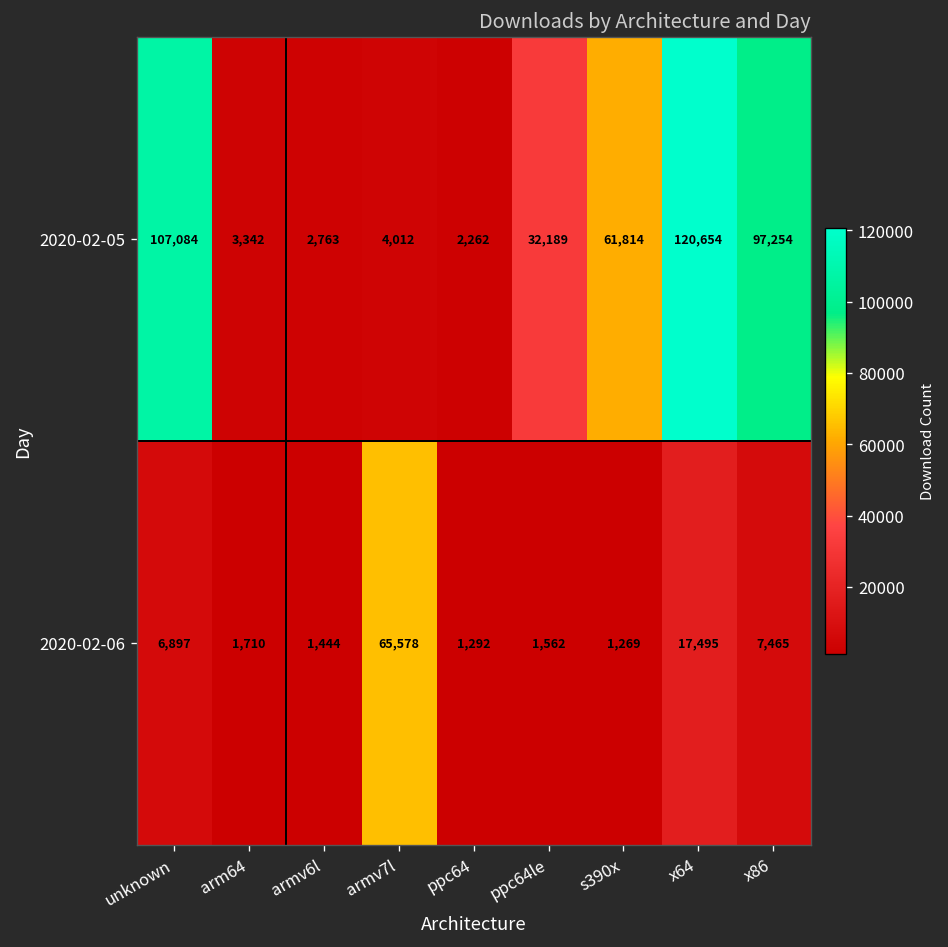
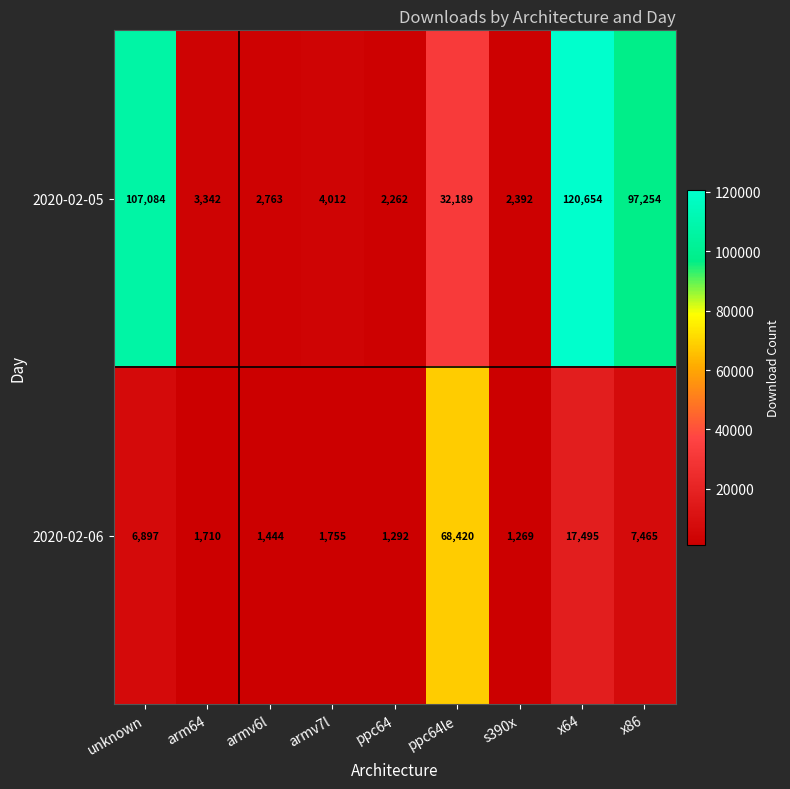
  {
    "2020-02-05": {
      "unknown": "107,084",
      "arm64": "3,342",
      "armv6l": "2,763",
      "armv7l": "4,012",
      "ppc64": "2,262",
      "ppc64le": "32,189",
-     "s390x": "61,814",
+     "s390x": "2,392",
      "x64": "120,654",
      "x86": "97,254"
    },
    "2020-02-06": {
      "unknown": "6,897",
      "arm64": "1,710",
      "armv6l": "1,444",
-     "armv7l": "65,578",
+     "armv7l": "1,755",
      "ppc64": "1,292",
-     "ppc64le": "1,562",
+     "ppc64le": "68,420",
      "s390x": "1,269",
      "x64": "17,495",
      "x86": "7,465"
    }
  }
